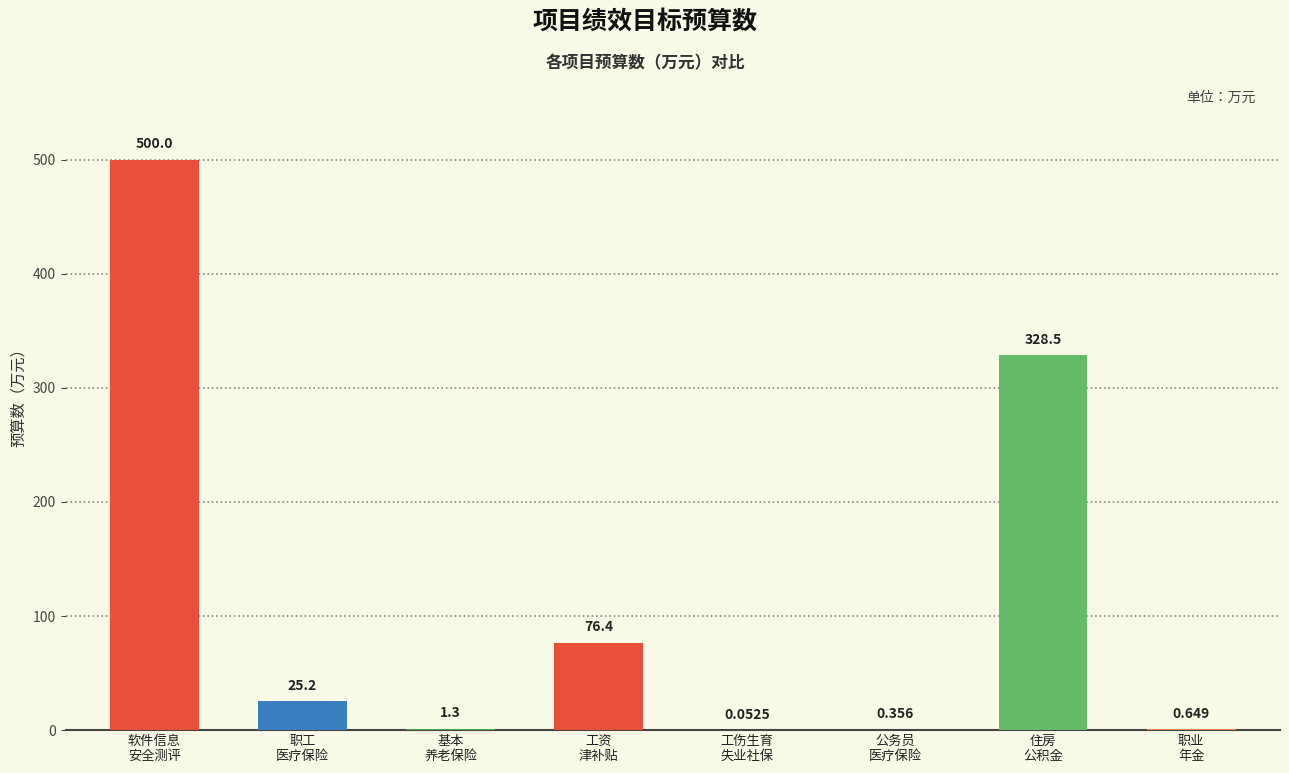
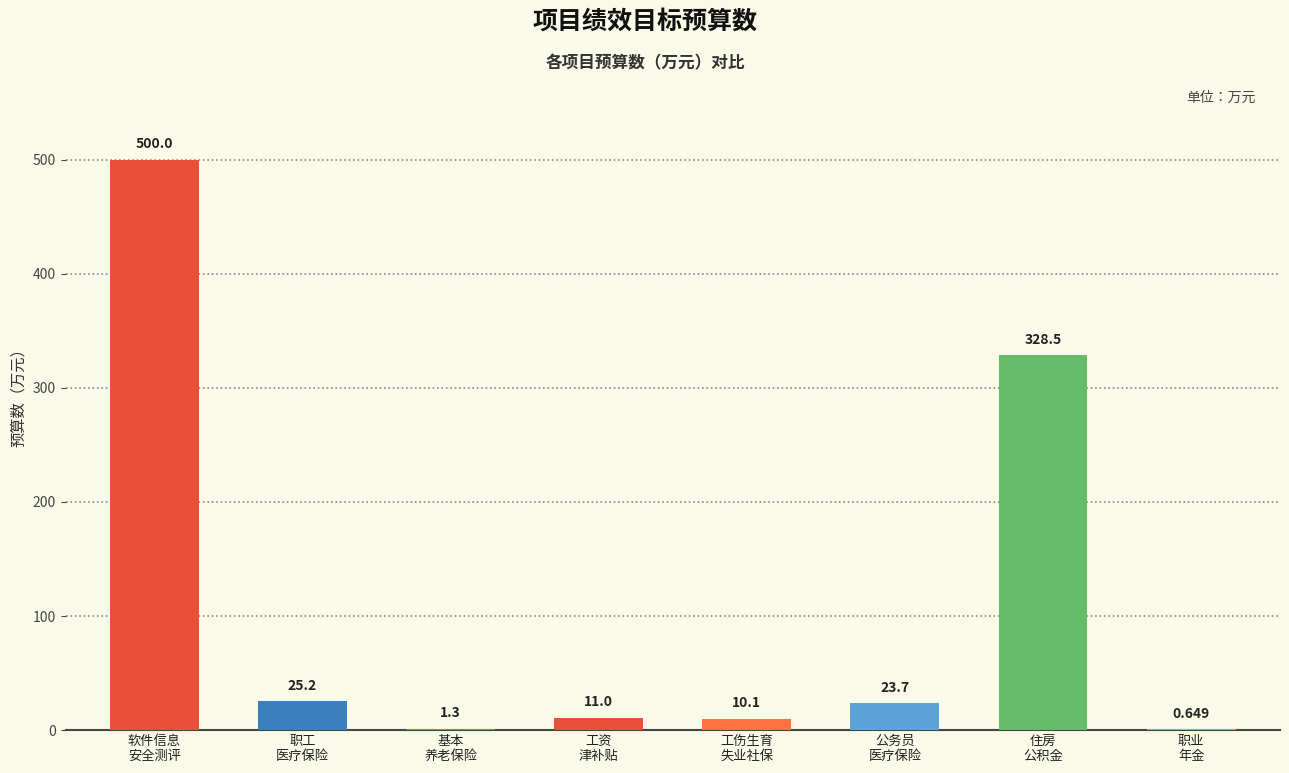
  {
    "软件信息 安全测评": 500.0,
    "职工 医疗保险": 25.2,
    "基本 养老保险": 1.3,
-   "工资 津补贴": 76.4,
-   "工伤生育 失业社保": 0.0525,
-   "公务员 医疗保险": 0.356,
+   "工资 津补贴": 11.0,
+   "工伤生育 失业社保": 10.1,
+   "公务员 医疗保险": 23.7,
    "住房 公积金": 328.5,
    "职业 年金": 0.649
  }
